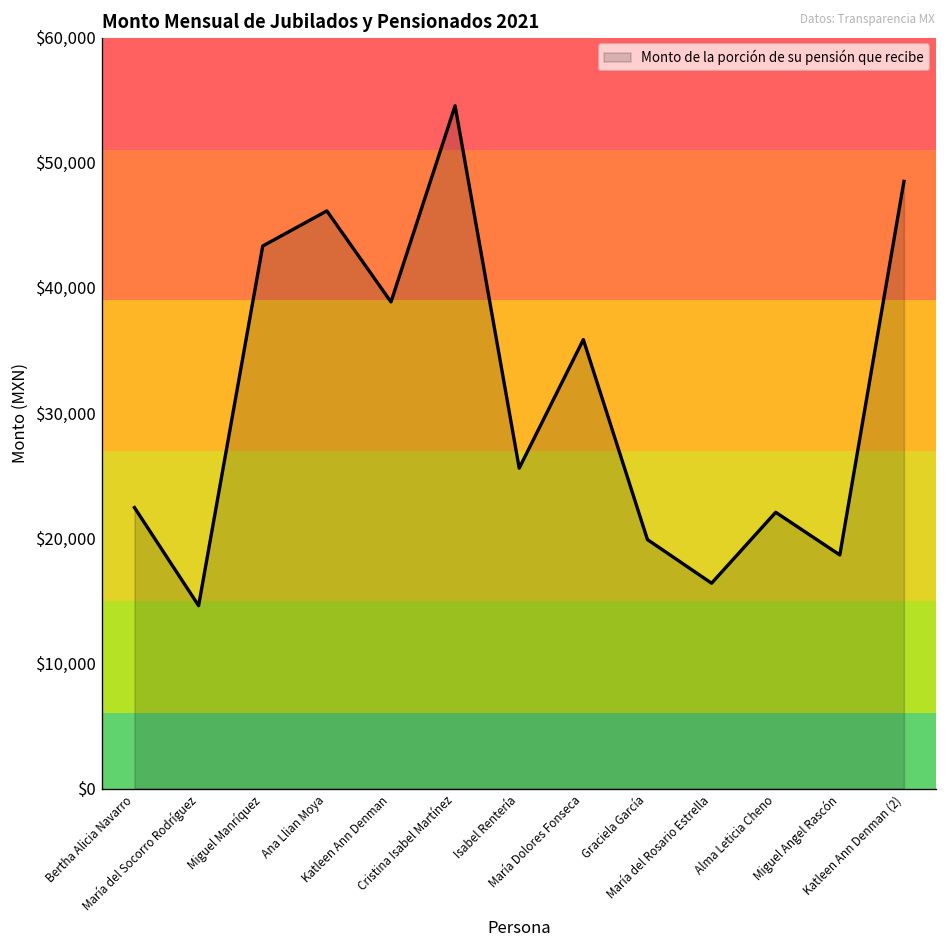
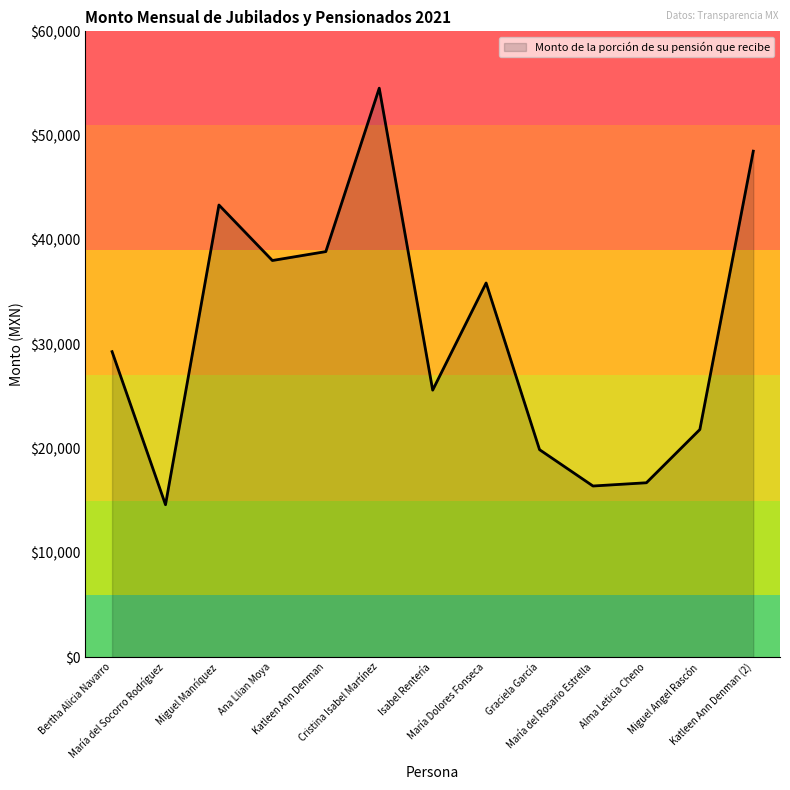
  {
-   "Bertha Alicia Navarro": "$22,400",
+   "Bertha Alicia Navarro": "$29,300",
    "María del Socorro Rodríguez": "$14,600",
    "Miguel Manríquez": "$43,300",
-   "Ana Llian Moya": "$46,200",
+   "Ana Llian Moya": "$38,000",
    "Katleen Ann Denman": "$38,900",
    "Cristina Isabel Martínez": "$54,600",
    "Isabel Rentería": "$25,600",
    "María Dolores Fonseca": "$35,900",
    "Graciela García": "$19,900",
    "María del Rosario Estrella": "$16,400",
-   "Alma Leticia Cheno": "$22,100",
-   "Miguel Angel Rascón": "$18,700",
+   "Alma Leticia Cheno": "$16,700",
+   "Miguel Angel Rascón": "$21,800",
    "Katleen Ann Denman (2)": "$48,500"
  }
